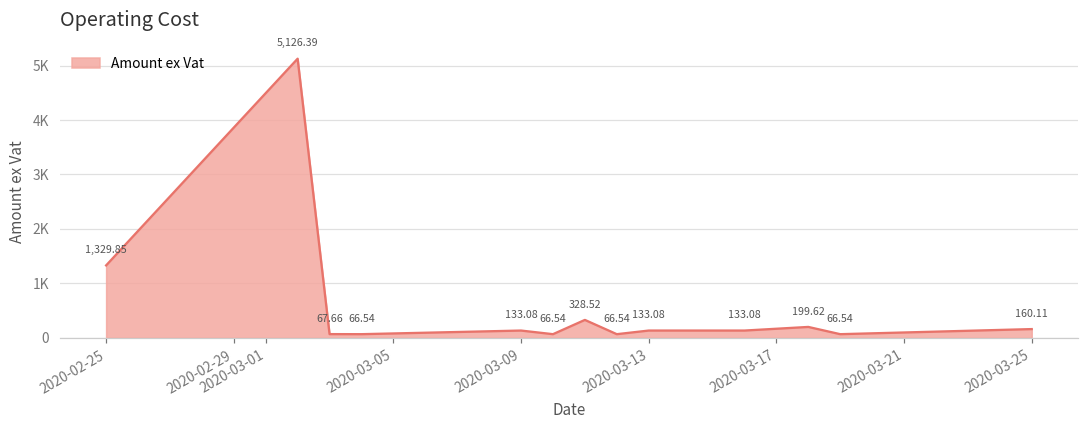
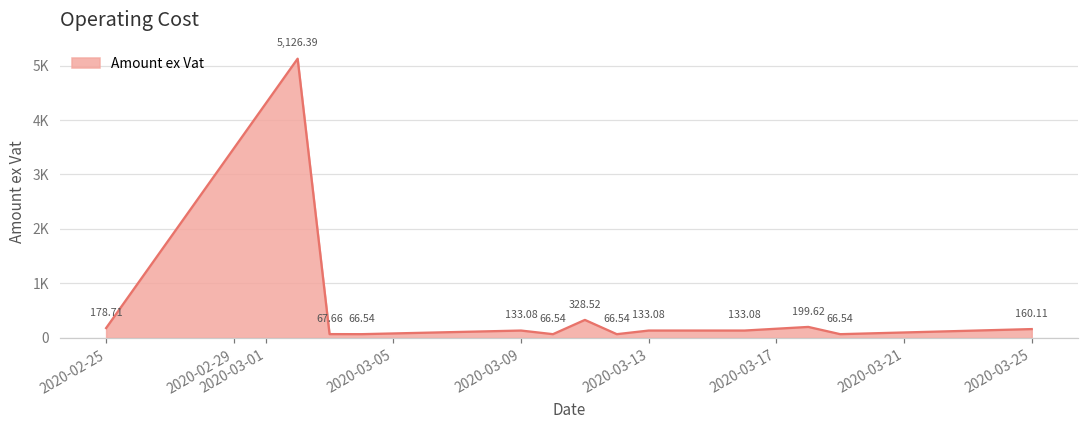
  {
-   "2020-02-25": "1,329.85",
+   "2020-02-25": "178.71",
    "2020-03-09": "133.08",
    "2020-03-13": "133.08",
    "2020-03-25": "160.11"
  }
